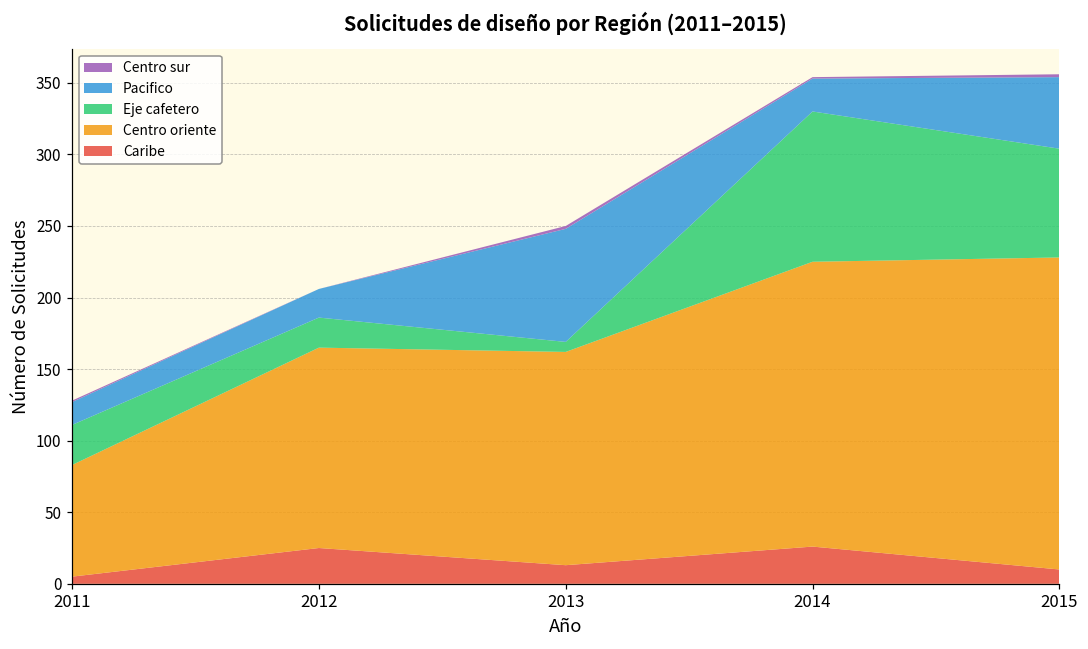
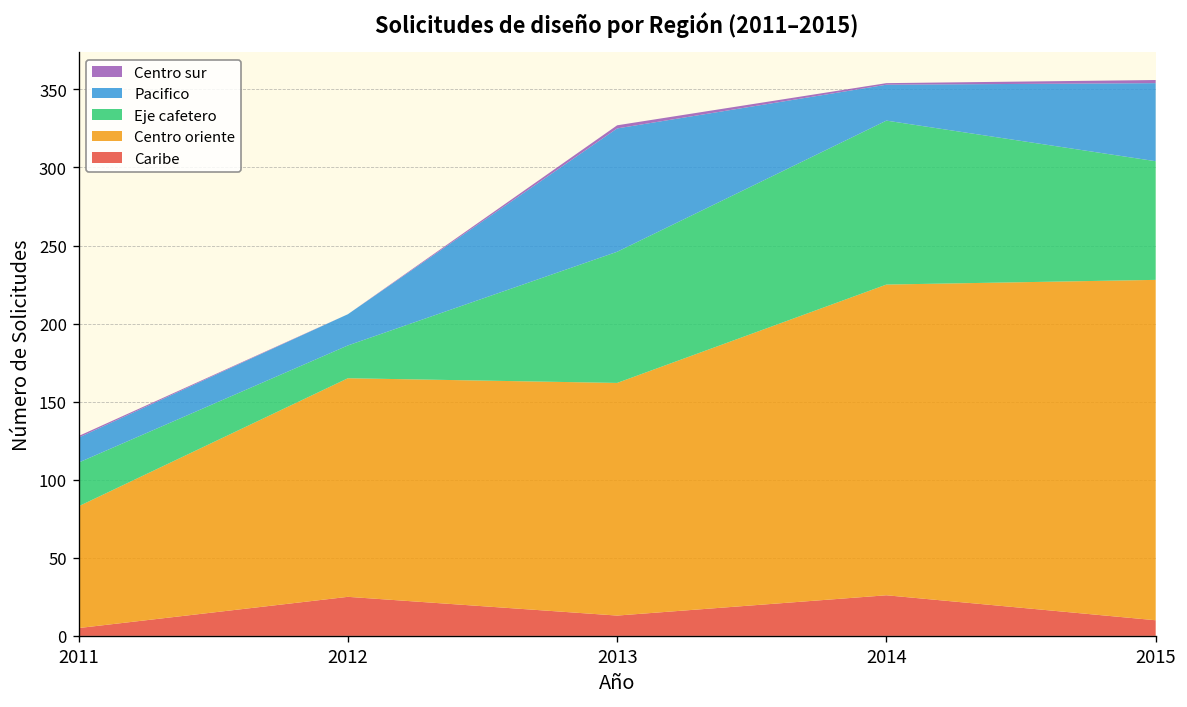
  {
    "Caribe": {
      "2011": 5,
      "2012": 25,
      "2013": 13,
      "2014": 26,
      "2015": 10
    },
    "Centro oriente": {
      "2011": 78,
      "2012": 140,
      "2013": 149,
      "2014": 199,
      "2015": 218
    },
    "Eje cafetero": {
      "2011": 28,
      "2012": 21,
-     "2013": 7,
+     "2013": 84,
      "2014": 105,
      "2015": 76
    },
    "Pacifico": {
      "2013": 79,
      "2015": 50
    },
    "Centro sur": {
      "2013": 2,
      "2015": 2
    }
  }
